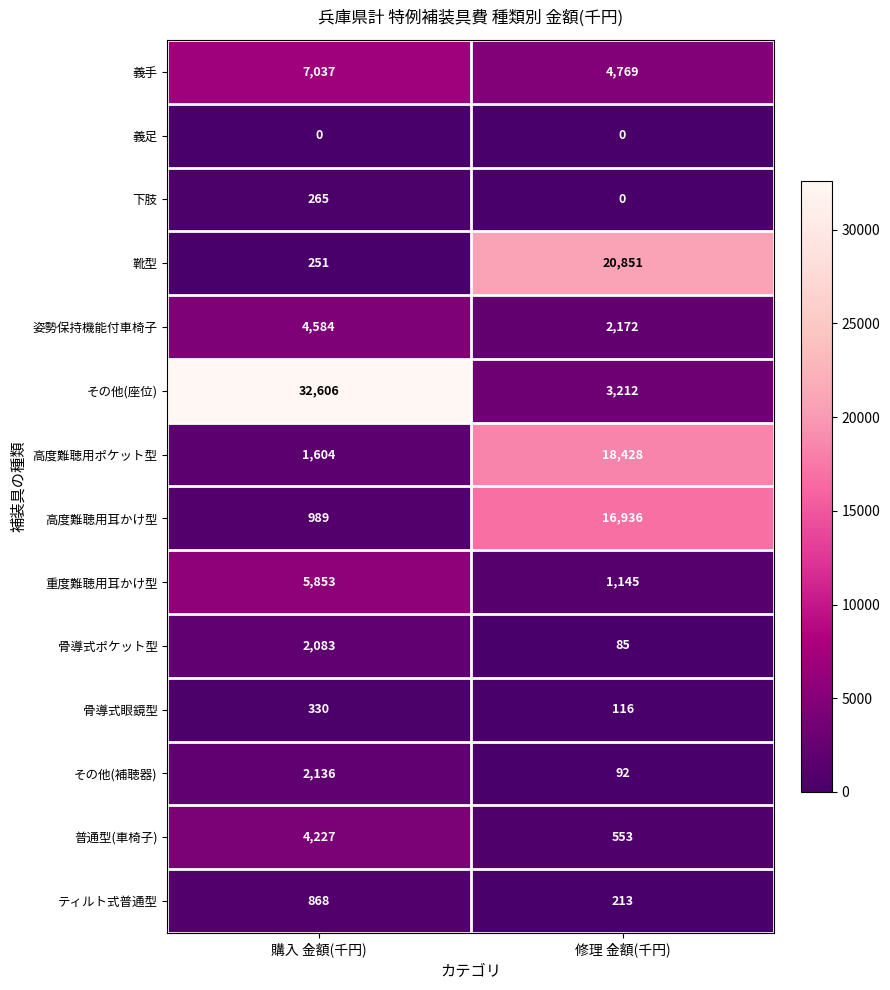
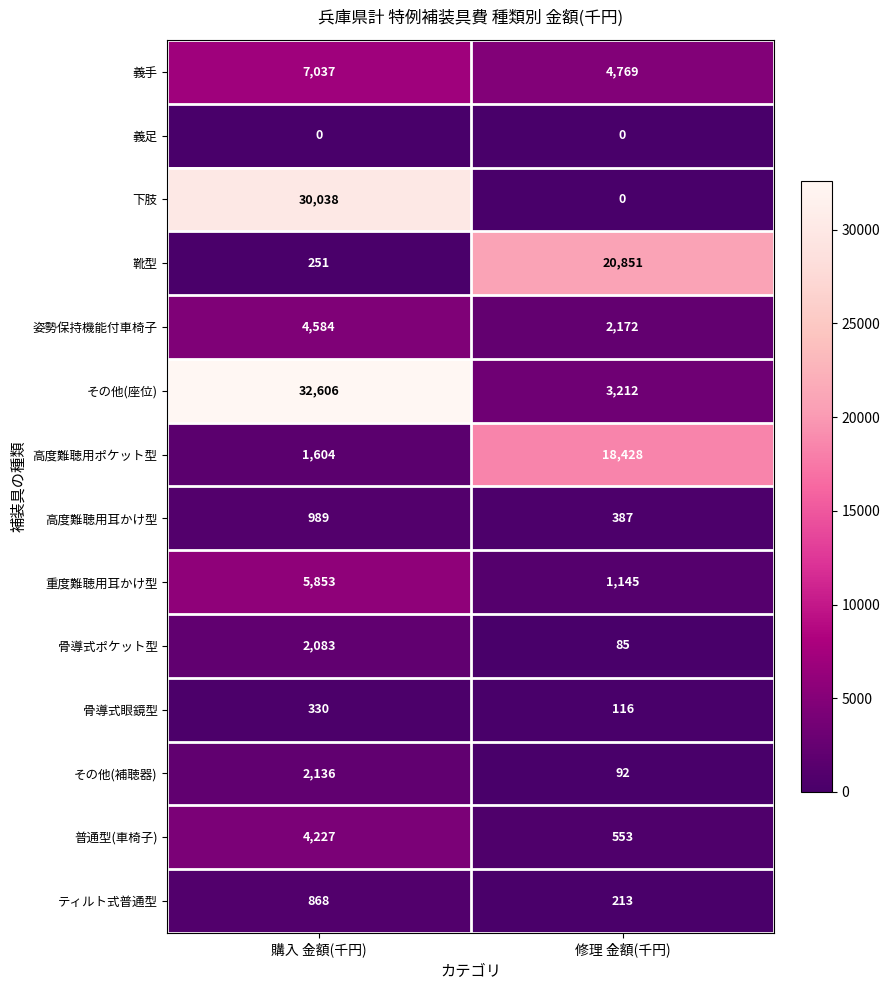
  {
    "義手": {
      "購入 金額(千円)": "7,037",
      "修理 金額(千円)": "4,769"
    },
    "義足": {
      "購入 金額(千円)": "0",
      "修理 金額(千円)": "0"
    },
    "下肢": {
-     "購入 金額(千円)": "265",
+     "購入 金額(千円)": "30,038",
      "修理 金額(千円)": "0"
    },
    "靴型": {
      "購入 金額(千円)": "251",
      "修理 金額(千円)": "20,851"
    },
    "姿勢保持機能付車椅子": {
      "購入 金額(千円)": "4,584",
      "修理 金額(千円)": "2,172"
    },
    "その他(座位)": {
      "購入 金額(千円)": "32,606",
      "修理 金額(千円)": "3,212"
    },
    "高度難聴用ポケット型": {
      "購入 金額(千円)": "1,604",
      "修理 金額(千円)": "18,428"
    },
    "高度難聴用耳かけ型": {
      "購入 金額(千円)": "989",
-     "修理 金額(千円)": "16,936"
+     "修理 金額(千円)": "387"
    },
    "重度難聴用耳かけ型": {
      "購入 金額(千円)": "5,853",
      "修理 金額(千円)": "1,145"
    },
    "骨導式ポケット型": {
      "購入 金額(千円)": "2,083",
      "修理 金額(千円)": "85"
    },
    "骨導式眼鏡型": {
      "購入 金額(千円)": "330",
      "修理 金額(千円)": "116"
    },
    "その他(補聴器)": {
      "購入 金額(千円)": "2,136",
      "修理 金額(千円)": "92"
    },
    "普通型(車椅子)": {
      "購入 金額(千円)": "4,227",
      "修理 金額(千円)": "553"
    },
    "ティルト式普通型": {
      "購入 金額(千円)": "868",
      "修理 金額(千円)": "213"
    }
  }
